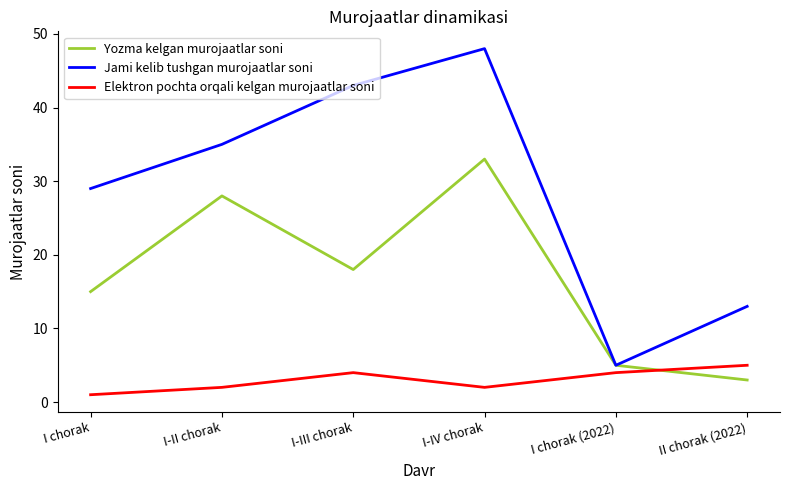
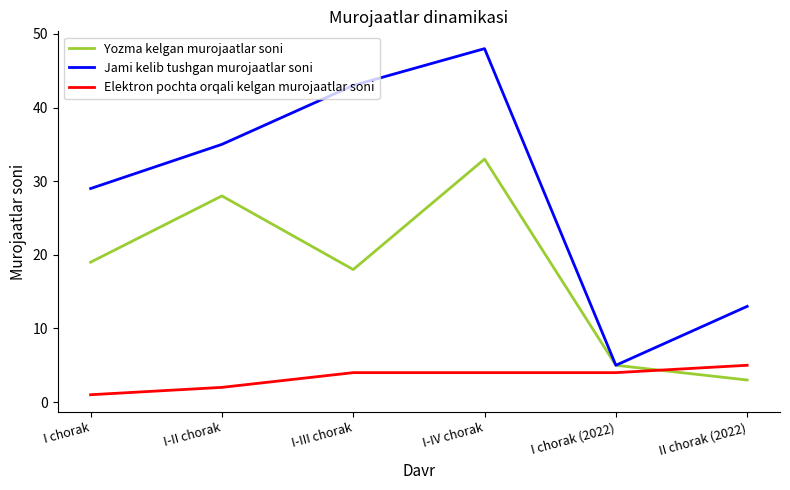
  {
    "Yozma kelgan murojaatlar soni": {
-     "I chorak": 15,
+     "I chorak": 19,
      "I-II chorak": 28,
      "I-III chorak": 18,
      "I-IV chorak": 33,
      "II chorak (2022)": 3
    },
    "Jami kelib tushgan murojaatlar soni": {
      "I chorak": 29,
      "I-II chorak": 35,
      "I-IV chorak": 48,
      "II chorak (2022)": 13
    },
    "Elektron pochta orqali kelgan murojaatlar soni": {
      "I chorak": 1,
      "I-II chorak": 2,
      "I-III chorak": 4,
-     "I-IV chorak": 2,
+     "I-IV chorak": 4,
      "I chorak (2022)": 4,
      "II chorak (2022)": 5
    }
  }
